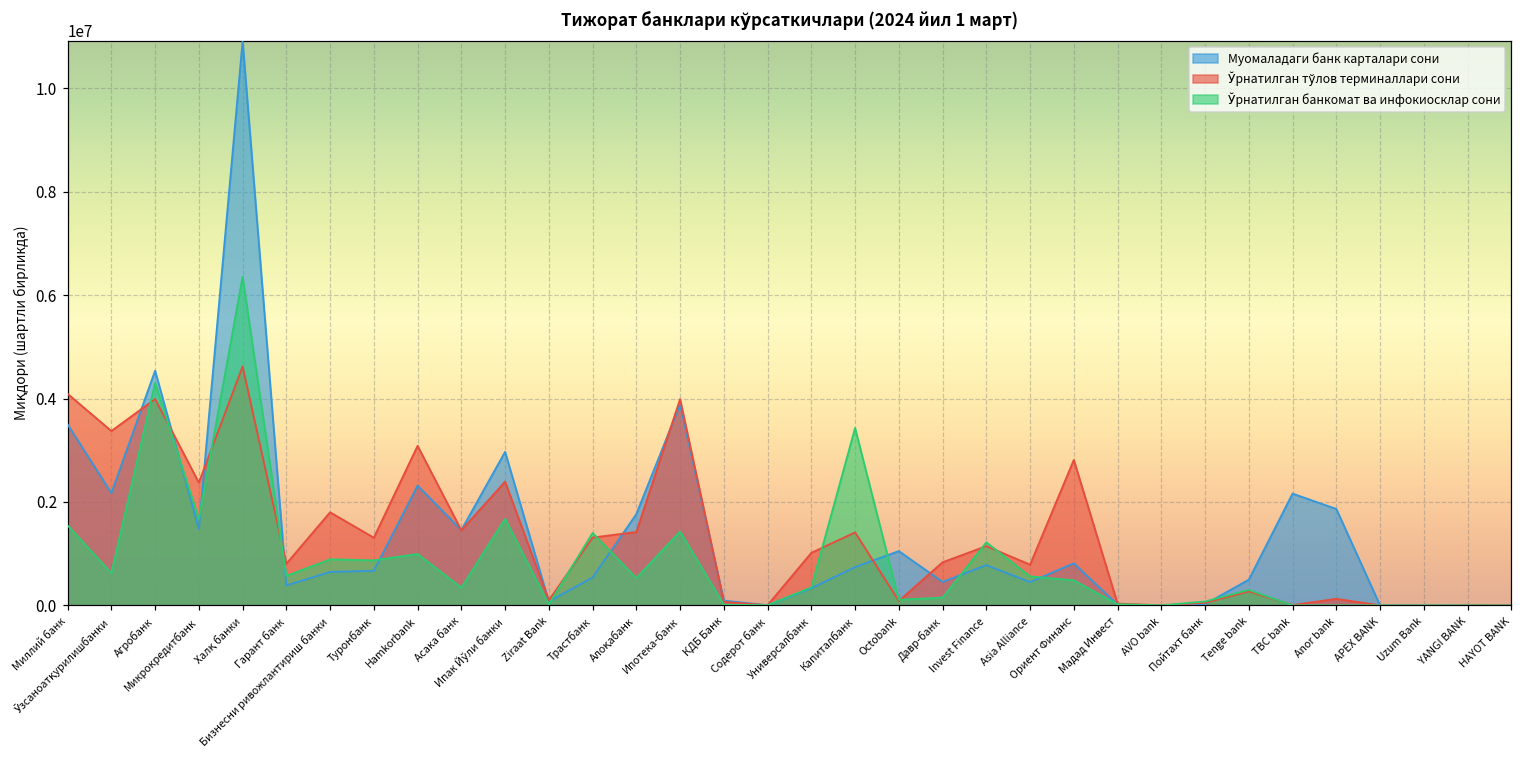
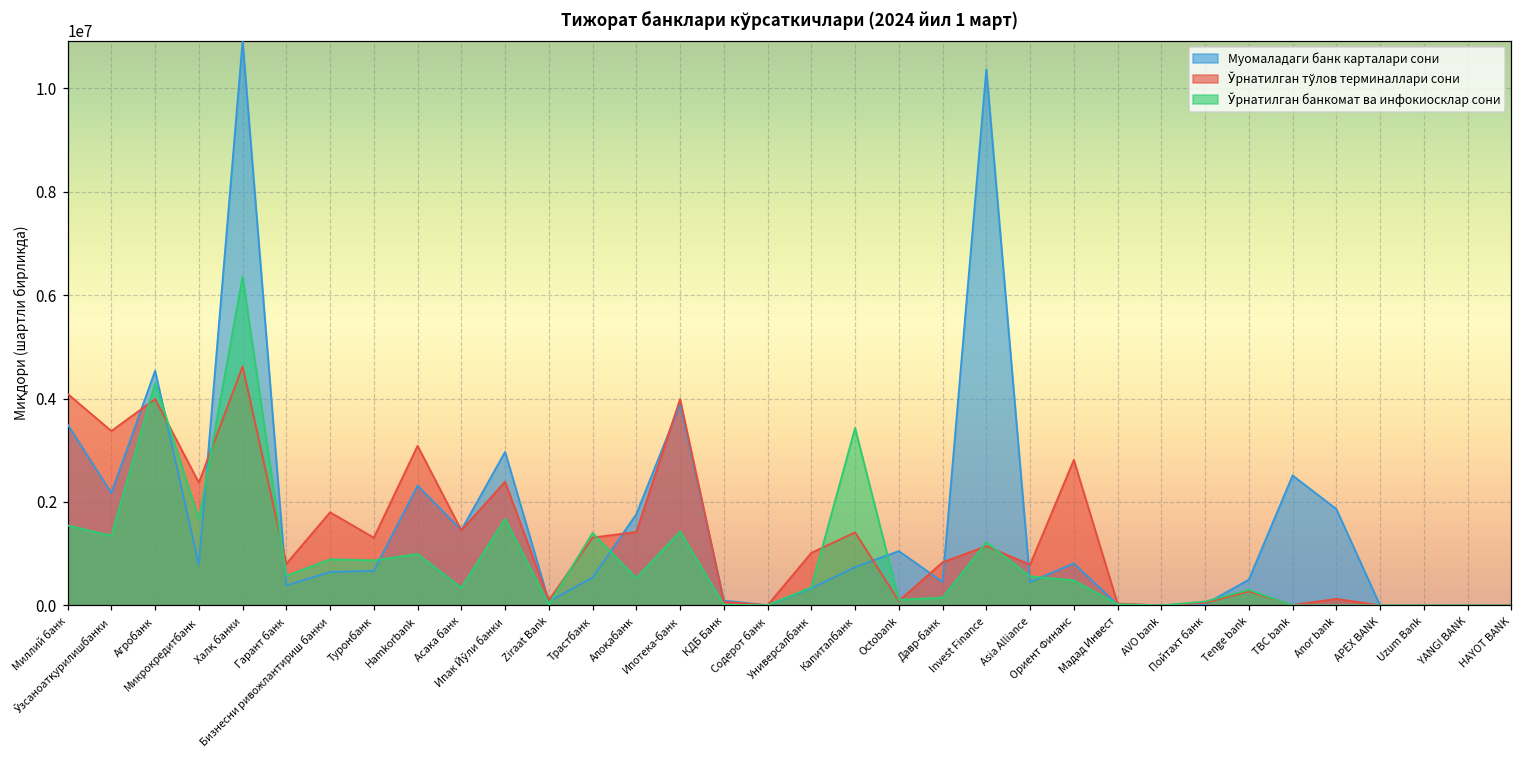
  {
    "Муомаладаги банк карталари сони": {
      "Миллий банк": 3500000,
      "Ўзсаноатқурилишбанки": 2200000,
      "Агробанк": 4500000,
-     "Микрокредитбанк": 1500000,
+     "Микрокредитбанк": 800000,
      "Халқ банки": 10900000,
      "Гарант банк": 400000,
      "Бизнесни ривожлантириш банки": 600000,
      "Туронбанк": 700000,
      "Hamkorbank": 2300000,
      "Ипак Йўли банки": 3000000,
      "Трастбанк": 500000,
      "Алоқабанк": 1800000,
      "Ипотека-банк": 3900000,
      "Капиталбанк": 700000,
      "Octobank": 1000000,
      "Давр-банк": 500000,
-     "Invest Finance": 800000,
+     "Invest Finance": 10400000,
      "Asia Alliance": 500000,
      "Ориент Финанс": 800000,
      "Tenge bank": 500000,
-     "TBC bank": 2200000,
+     "TBC bank": 2500000,
      "Anor bank": 1900000
    },
    "Ўрнатилган тўлов терминаллари сони": {
      "Миллий банк": 4100000,
      "Ўзсаноатқурилишбанки": 3400000,
      "Агробанк": 4000000,
      "Микрокредитбанк": 2400000,
      "Халқ банки": 4600000,
      "Гарант банк": 800000,
      "Бизнесни ривожлантириш банки": 1800000,
      "Туронбанк": 1300000,
      "Hamkorbank": 3100000,
      "Ипак Йўли банки": 2400000,
      "Трастбанк": 1300000,
      "Алоқабанк": 1400000,
      "Ипотека-банк": 4000000,
      "Универсалбанк": 1000000,
      "Капиталбанк": 1400000,
      "Давр-банк": 800000,
      "Invest Finance": 1100000,
      "Asia Alliance": 800000,
      "Ориент Финанс": 2800000,
      "Anor bank": 100000
    },
    "Ўрнатилган банкомат ва инфокиосклар сони": {
      "Миллий банк": 1500000,
-     "Ўзсаноатқурилишбанки": 600000,
+     "Ўзсаноатқурилишбанки": 1300000,
      "Агробанк": 4300000,
      "Микрокредитбанк": 1700000,
      "Халқ банки": 6400000,
      "Гарант банк": 600000,
      "Бизнесни ривожлантириш банки": 900000,
      "Туронбанк": 900000,
      "Hamkorbank": 1000000,
      "Асака банк": 300000,
      "Ипак Йўли банки": 1700000,
      "Ziraat Bank": 0,
      "Трастбанк": 1400000,
      "Алоқабанк": 500000,
      "Ипотека-банк": 1400000,
      "КДБ Банк": 0,
      "Капиталбанк": 3400000,
      "Давр-банк": 200000,
      "Invest Finance": 1200000,
      "Asia Alliance": 600000,
      "Ориент Финанс": 500000,
      "Anor bank": 0
    }
  }
